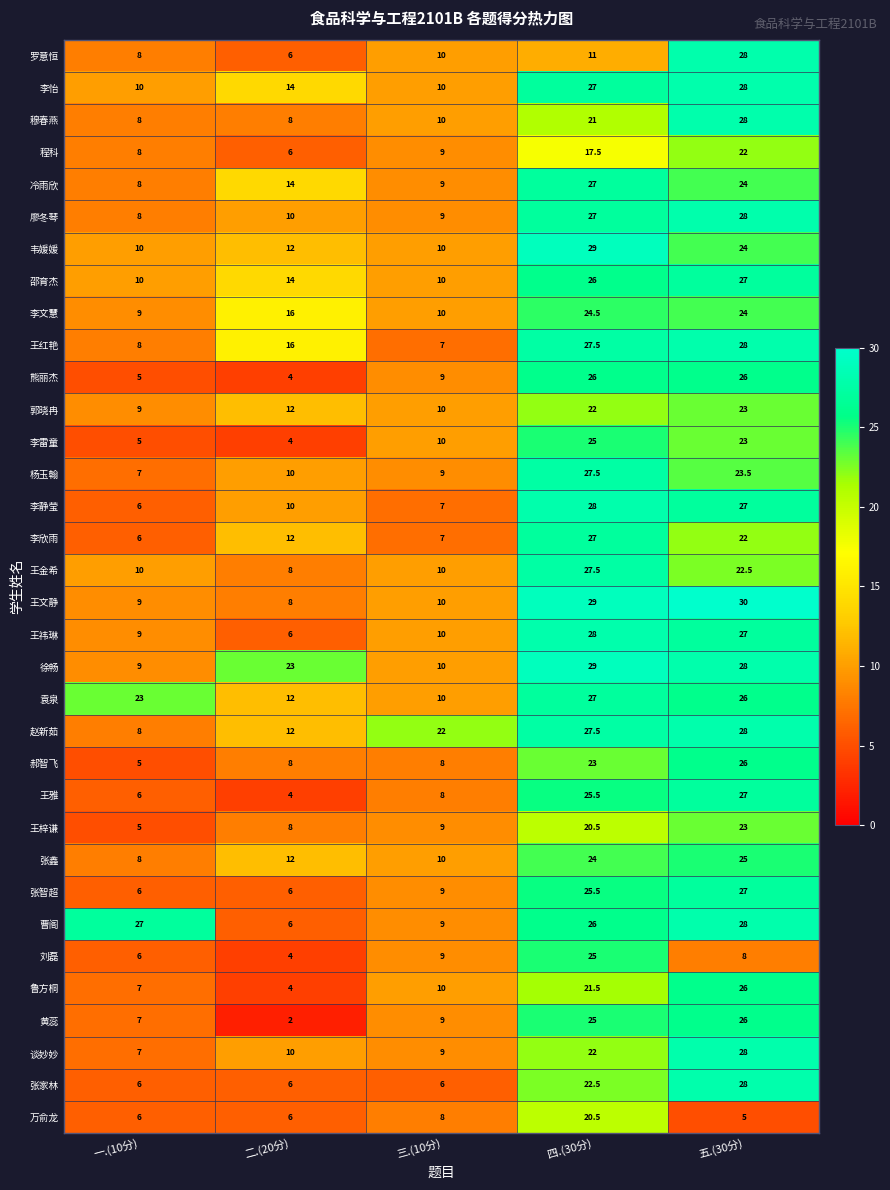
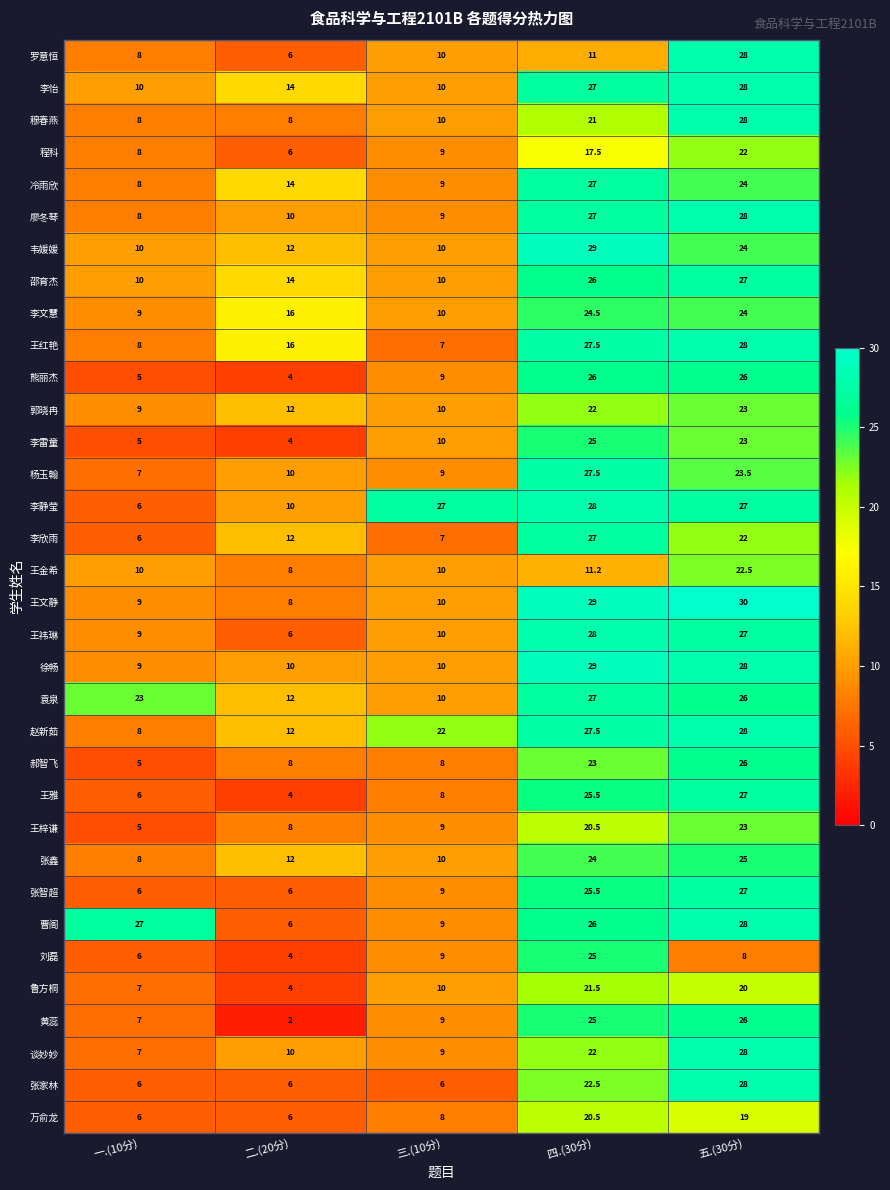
  {
    "罗意恒": {
      "一.(10分)": 8,
      "二.(20分)": 6,
      "三.(10分)": 10,
      "四.(30分)": 11,
      "五.(30分)": 28
    },
    "李怡": {
      "一.(10分)": 10,
      "二.(20分)": 14,
      "三.(10分)": 10,
      "四.(30分)": 27,
      "五.(30分)": 28
    },
    "穆春燕": {
      "一.(10分)": 8,
      "二.(20分)": 8,
      "三.(10分)": 10,
      "四.(30分)": 21,
      "五.(30分)": 28
    },
    "程科": {
      "一.(10分)": 8,
      "二.(20分)": 6,
      "三.(10分)": 9,
      "四.(30分)": 17.5,
      "五.(30分)": 22
    },
    "冷雨欣": {
      "一.(10分)": 8,
      "二.(20分)": 14,
      "三.(10分)": 9,
      "四.(30分)": 27,
      "五.(30分)": 24
    },
    "廖冬琴": {
      "一.(10分)": 8,
      "二.(20分)": 10,
      "三.(10分)": 9,
      "四.(30分)": 27,
      "五.(30分)": 28
    },
    "韦媛媛": {
      "一.(10分)": 10,
      "二.(20分)": 12,
      "三.(10分)": 10,
      "四.(30分)": 29,
      "五.(30分)": 24
    },
    "邵育杰": {
      "一.(10分)": 10,
      "二.(20分)": 14,
      "三.(10分)": 10,
      "四.(30分)": 26,
      "五.(30分)": 27
    },
    "李文慧": {
      "一.(10分)": 9,
      "二.(20分)": 16,
      "三.(10分)": 10,
      "四.(30分)": 24.5,
      "五.(30分)": 24
    },
    "王红艳": {
      "一.(10分)": 8,
      "二.(20分)": 16,
      "三.(10分)": 7,
      "四.(30分)": 27.5,
      "五.(30分)": 28
    },
    "熊丽杰": {
      "一.(10分)": 5,
      "二.(20分)": 4,
      "三.(10分)": 9,
      "四.(30分)": 26,
      "五.(30分)": 26
    },
    "郭晓冉": {
      "一.(10分)": 9,
      "二.(20分)": 12,
      "三.(10分)": 10,
      "四.(30分)": 22,
      "五.(30分)": 23
    },
    "李雷童": {
      "一.(10分)": 5,
      "二.(20分)": 4,
      "三.(10分)": 10,
      "四.(30分)": 25,
      "五.(30分)": 23
    },
    "杨玉翰": {
      "一.(10分)": 7,
      "二.(20分)": 10,
      "三.(10分)": 9,
      "四.(30分)": 27.5,
      "五.(30分)": 23.5
    },
    "李静莹": {
      "一.(10分)": 6,
      "二.(20分)": 10,
-     "三.(10分)": 7,
+     "三.(10分)": 27,
      "四.(30分)": 28,
      "五.(30分)": 27
    },
    "李欣雨": {
      "一.(10分)": 6,
      "二.(20分)": 12,
      "三.(10分)": 7,
      "四.(30分)": 27,
      "五.(30分)": 22
    },
    "王金希": {
      "一.(10分)": 10,
      "二.(20分)": 8,
      "三.(10分)": 10,
-     "四.(30分)": 27.5,
+     "四.(30分)": 11.2,
      "五.(30分)": 22.5
    },
    "王文静": {
      "一.(10分)": 9,
      "二.(20分)": 8,
      "三.(10分)": 10,
      "四.(30分)": 29,
      "五.(30分)": 30
    },
    "王祎琳": {
      "一.(10分)": 9,
      "二.(20分)": 6,
      "三.(10分)": 10,
      "四.(30分)": 28,
      "五.(30分)": 27
    },
    "徐畅": {
      "一.(10分)": 9,
-     "二.(20分)": 23,
+     "二.(20分)": 10,
      "三.(10分)": 10,
      "四.(30分)": 29,
      "五.(30分)": 28
    },
    "袁泉": {
      "一.(10分)": 23,
      "二.(20分)": 12,
      "三.(10分)": 10,
      "四.(30分)": 27,
      "五.(30分)": 26
    },
    "赵新茹": {
      "一.(10分)": 8,
      "二.(20分)": 12,
      "三.(10分)": 22,
      "四.(30分)": 27.5,
      "五.(30分)": 28
    },
    "郝智飞": {
      "一.(10分)": 5,
      "二.(20分)": 8,
      "三.(10分)": 8,
      "四.(30分)": 23,
      "五.(30分)": 26
    },
    "王雅": {
      "一.(10分)": 6,
      "二.(20分)": 4,
      "三.(10分)": 8,
      "四.(30分)": 25.5,
      "五.(30分)": 27
    },
    "王梓谦": {
      "一.(10分)": 5,
      "二.(20分)": 8,
      "三.(10分)": 9,
      "四.(30分)": 20.5,
      "五.(30分)": 23
    },
    "张鑫": {
      "一.(10分)": 8,
      "二.(20分)": 12,
      "三.(10分)": 10,
      "四.(30分)": 24,
      "五.(30分)": 25
    },
    "张智超": {
      "一.(10分)": 6,
      "二.(20分)": 6,
      "三.(10分)": 9,
      "四.(30分)": 25.5,
      "五.(30分)": 27
    },
    "曹阁": {
      "一.(10分)": 27,
      "二.(20分)": 6,
      "三.(10分)": 9,
      "四.(30分)": 26,
      "五.(30分)": 28
    },
    "刘磊": {
      "一.(10分)": 6,
      "二.(20分)": 4,
      "三.(10分)": 9,
      "四.(30分)": 25,
      "五.(30分)": 8
    },
    "鲁方桐": {
      "一.(10分)": 7,
      "二.(20分)": 4,
      "三.(10分)": 10,
      "四.(30分)": 21.5,
-     "五.(30分)": 26
+     "五.(30分)": 20
    },
    "黄蕊": {
      "一.(10分)": 7,
      "二.(20分)": 2,
      "三.(10分)": 9,
      "四.(30分)": 25,
      "五.(30分)": 26
    },
    "谈妙妙": {
      "一.(10分)": 7,
      "二.(20分)": 10,
      "三.(10分)": 9,
      "四.(30分)": 22,
      "五.(30分)": 28
    },
    "张家林": {
      "一.(10分)": 6,
      "二.(20分)": 6,
      "三.(10分)": 6,
      "四.(30分)": 22.5,
      "五.(30分)": 28
    },
    "万俞龙": {
      "一.(10分)": 6,
      "二.(20分)": 6,
      "三.(10分)": 8,
      "四.(30分)": 20.5,
-     "五.(30分)": 5
+     "五.(30分)": 19
    }
  }
